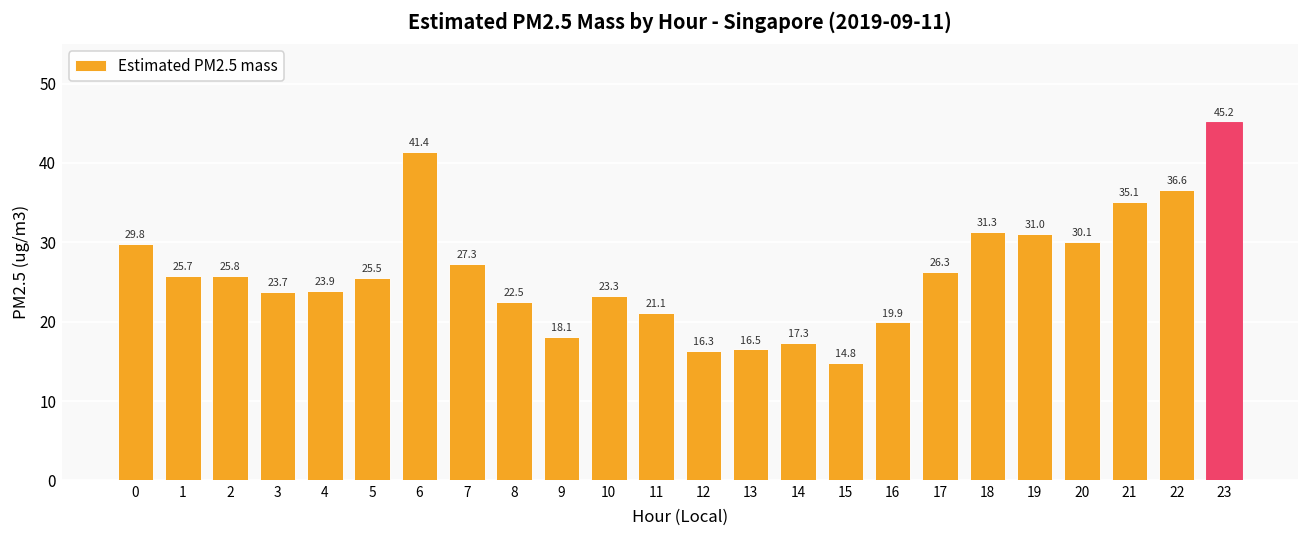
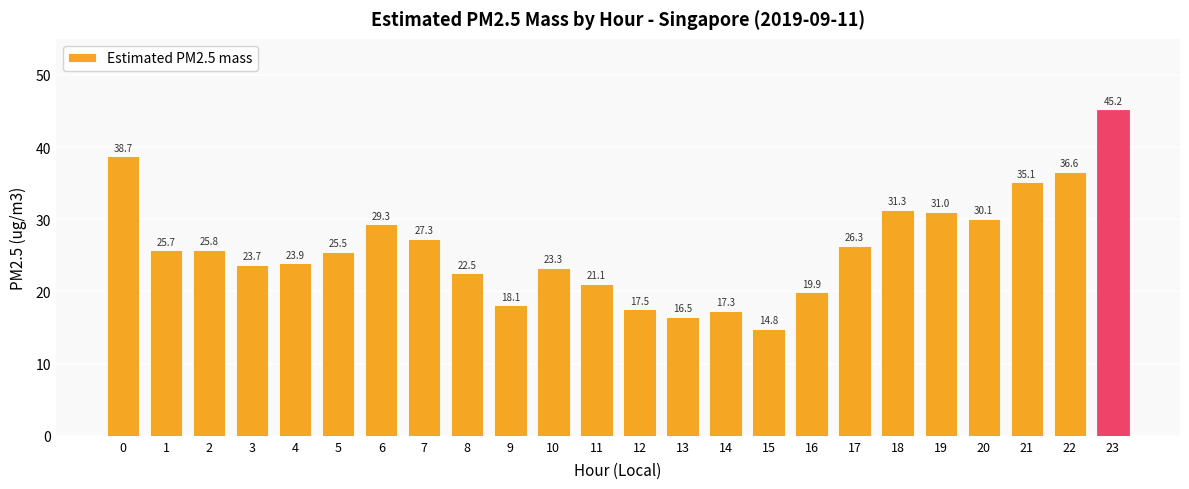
  {
-   "0": 29.8,
+   "0": 38.7,
    "1": 25.7,
    "2": 25.8,
    "3": 23.7,
    "4": 23.9,
    "5": 25.5,
-   "6": 41.4,
+   "6": 29.3,
    "7": 27.3,
    "8": 22.5,
    "9": 18.1,
    "10": 23.3,
    "11": 21.1,
-   "12": 16.3,
+   "12": 17.5,
    "13": 16.5,
    "14": 17.3,
    "15": 14.8,
    "16": 19.9,
    "17": 26.3,
    "18": 31.3,
    "19": 31.0,
    "20": 30.1,
    "21": 35.1,
    "22": 36.6,
    "23": 45.2
  }
